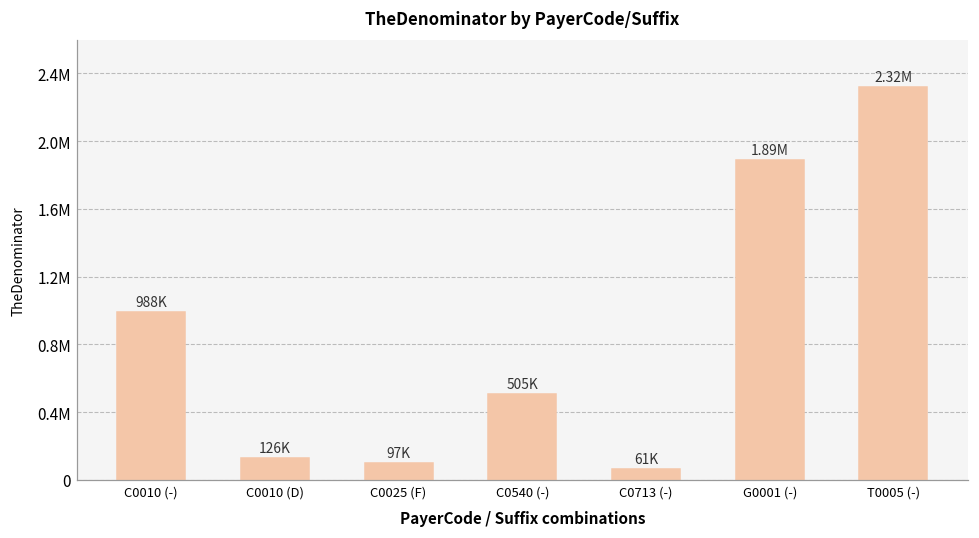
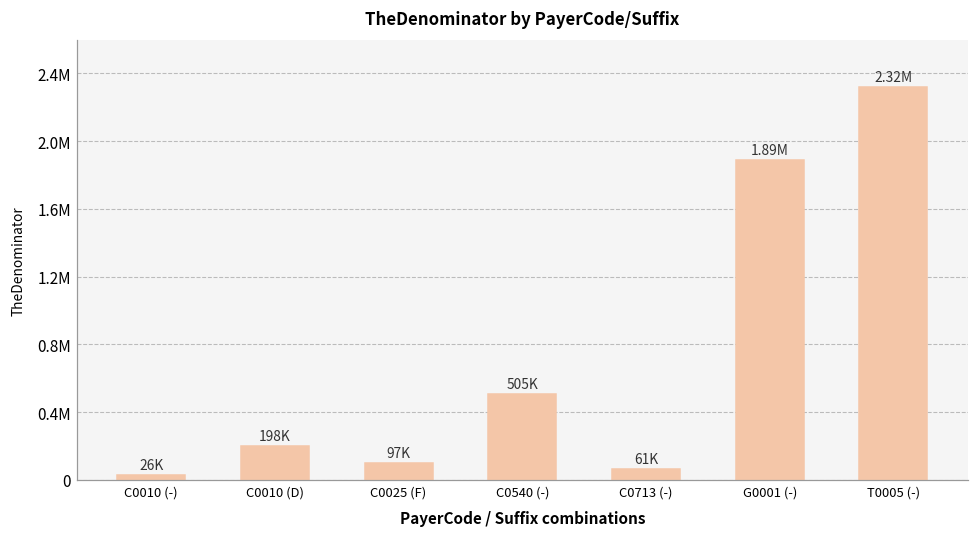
  {
-   "C0010 (-)": "988K",
-   "C0010 (D)": "126K",
+   "C0010 (-)": "26K",
+   "C0010 (D)": "198K",
    "C0025 (F)": "97K",
    "C0540 (-)": "505K",
    "C0713 (-)": "61K",
    "G0001 (-)": "1.89M",
    "T0005 (-)": "2.32M"
  }
